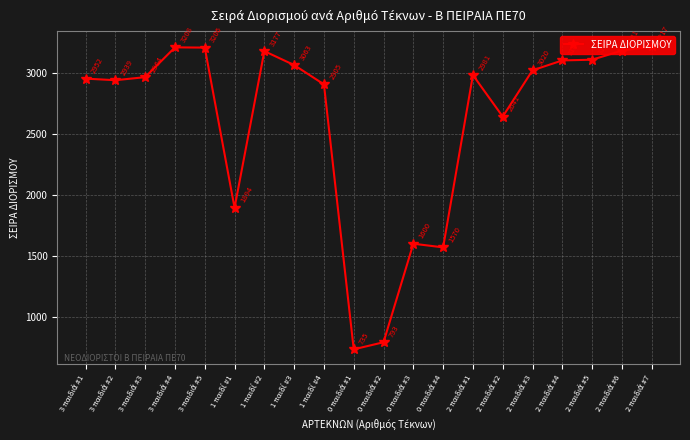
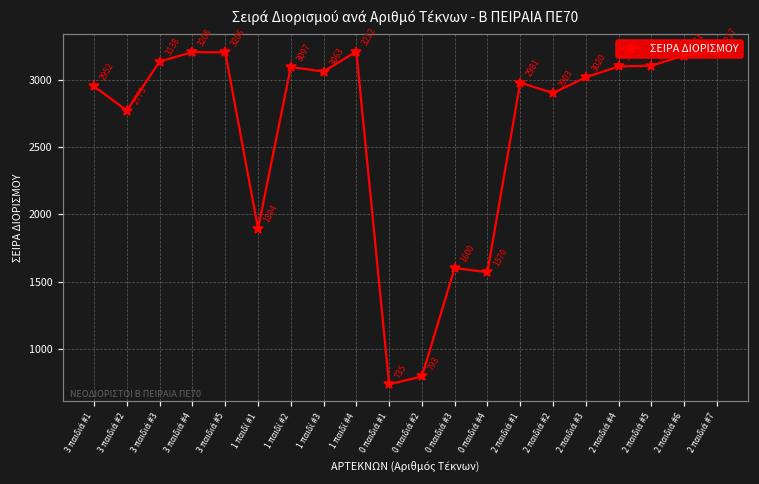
  {
    "3 παιδιά #1": 2952,
-   "3 παιδιά #2": 2939,
-   "3 παιδιά #3": 2964,
+   "3 παιδιά #2": 2773,
+   "3 παιδιά #3": 3138,
    "3 παιδιά #4": 3208,
    "3 παιδιά #5": 3206,
    "1 παιδί #1": 1894,
-   "1 παιδί #2": 3177,
+   "1 παιδί #2": 3097,
    "1 παιδί #3": 3063,
-   "1 παιδί #4": 2905,
+   "1 παιδί #4": 3212,
    "0 παιδιά #1": 735,
    "0 παιδιά #2": 793,
    "0 παιδιά #3": 1600,
    "0 παιδιά #4": 1570,
    "2 παιδιά #1": 2981,
-   "2 παιδιά #2": 2641,
+   "2 παιδιά #2": 2903,
    "2 παιδιά #3": 3020
  }
